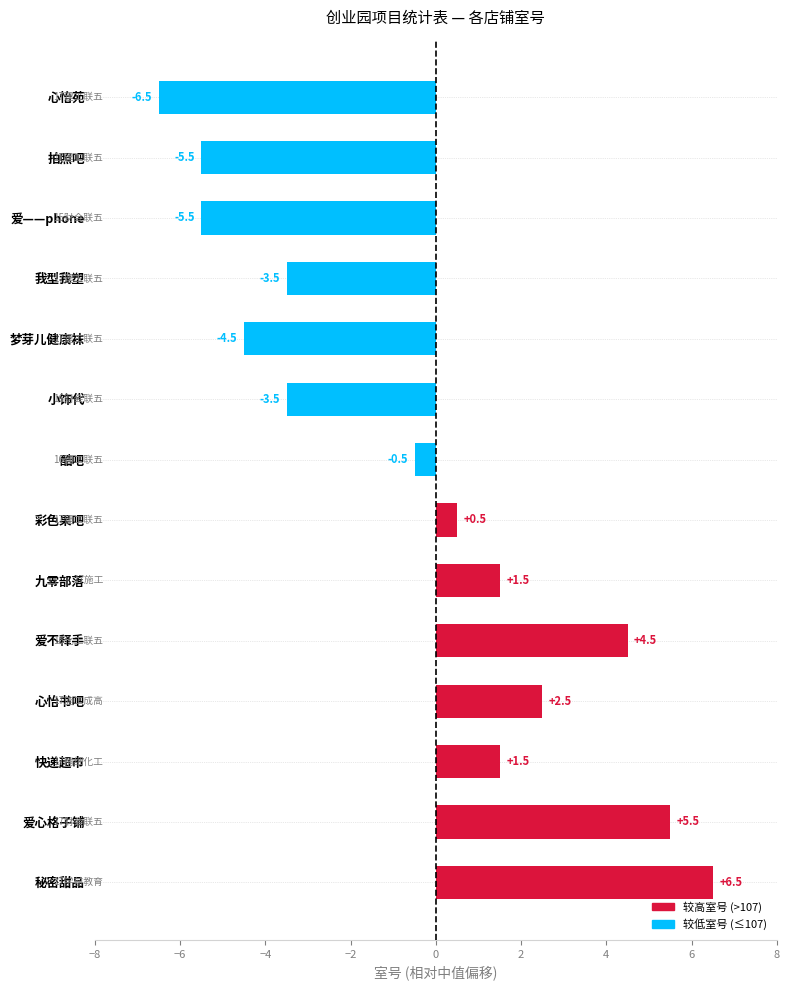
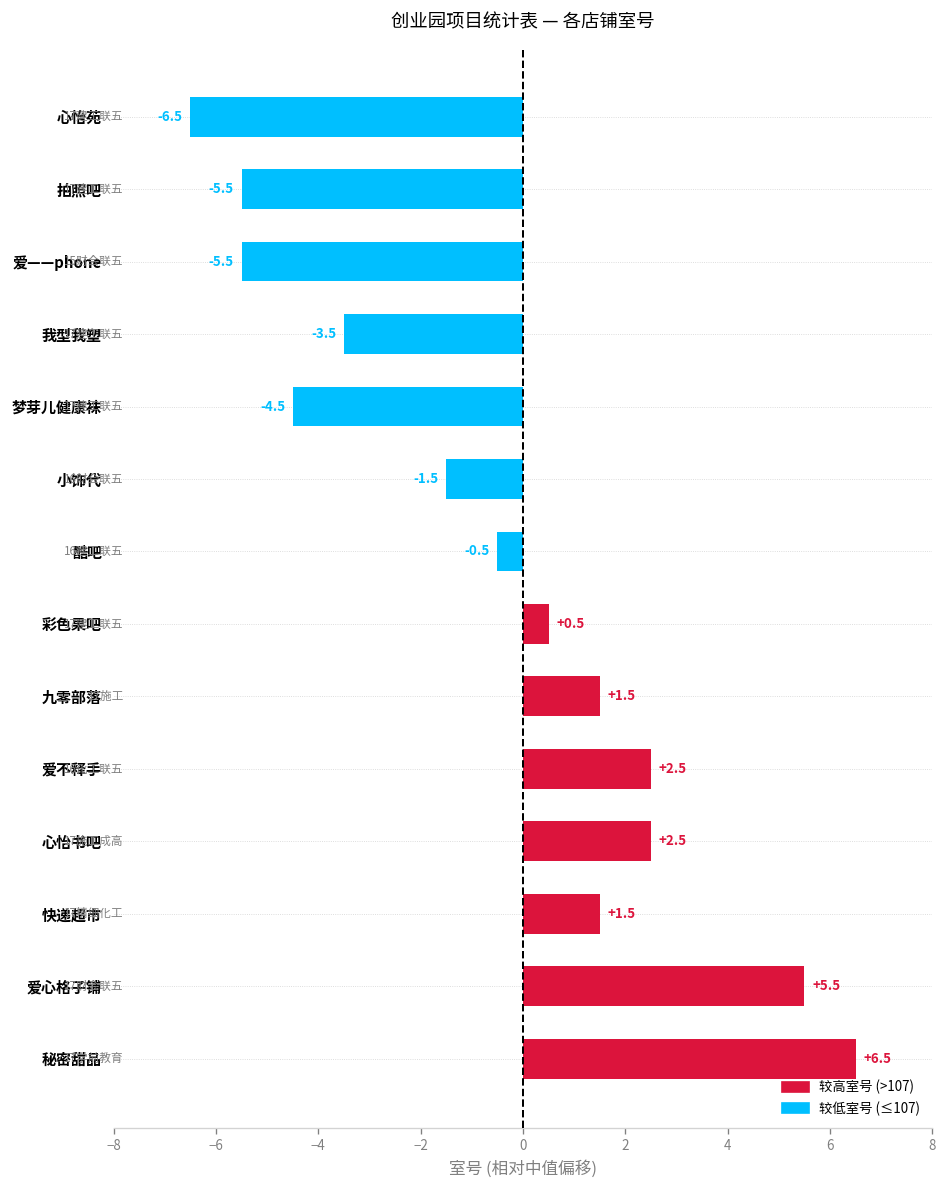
  {
    "心怡苑": "-6.5",
    "拍照吧": "-5.5",
    "爱——phone": "-5.5",
    "我型我塑": "-3.5",
    "梦芽儿健康袜": "-4.5",
-   "小饰代": "-3.5",
+   "小饰代": "-1.5",
    "酷吧": "-0.5",
    "彩色果吧": "+0.5",
    "九零部落": "+1.5",
-   "爱不释手": "+4.5",
+   "爱不释手": "+2.5",
    "心怡书吧": "+2.5",
    "快递超市": "+1.5",
    "爱心格子铺": "+5.5",
    "秘密甜品": "+6.5"
  }
